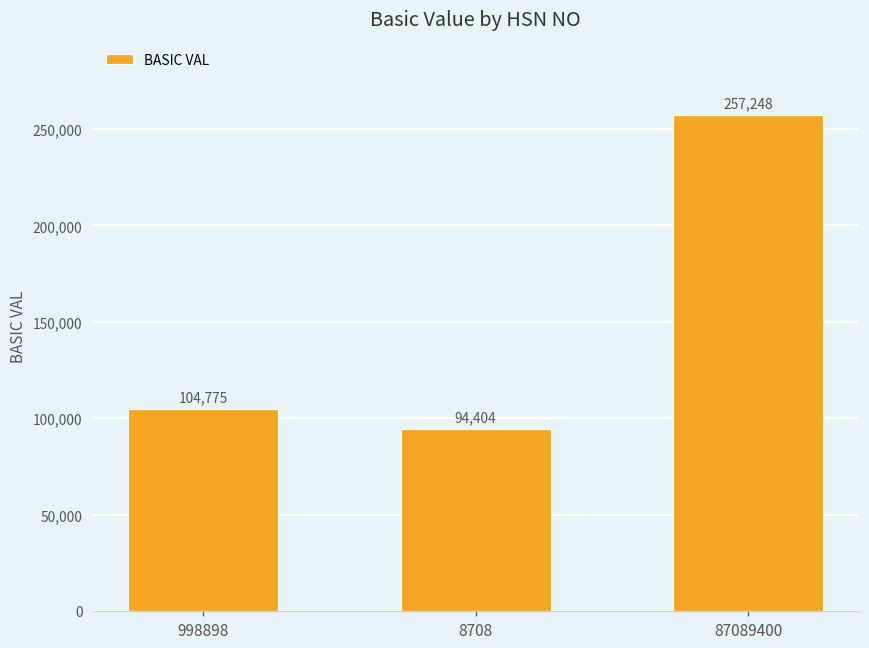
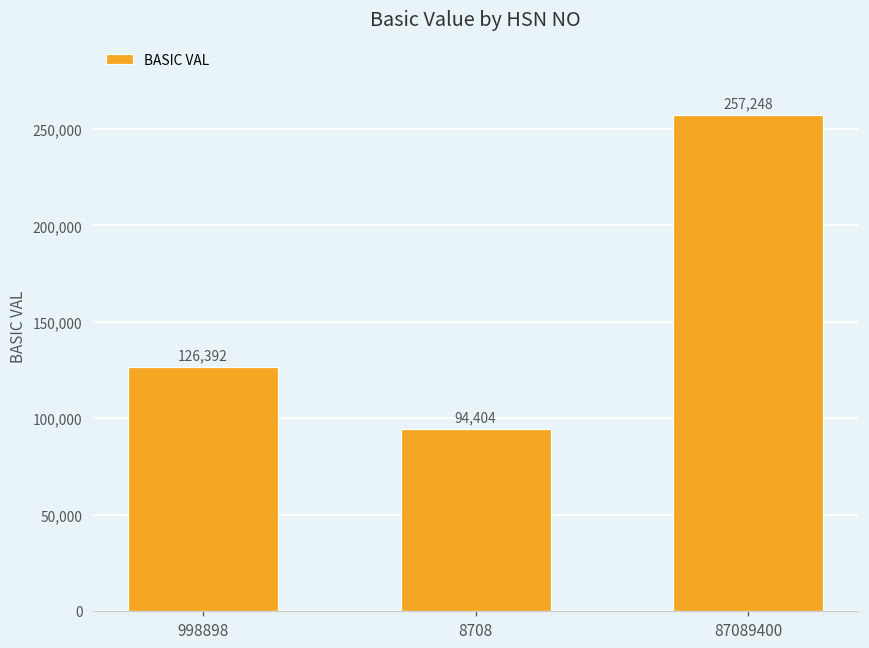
  {
-   "998898": "104,775",
+   "998898": "126,392",
    "8708": "94,404",
    "87089400": "257,248"
  }
